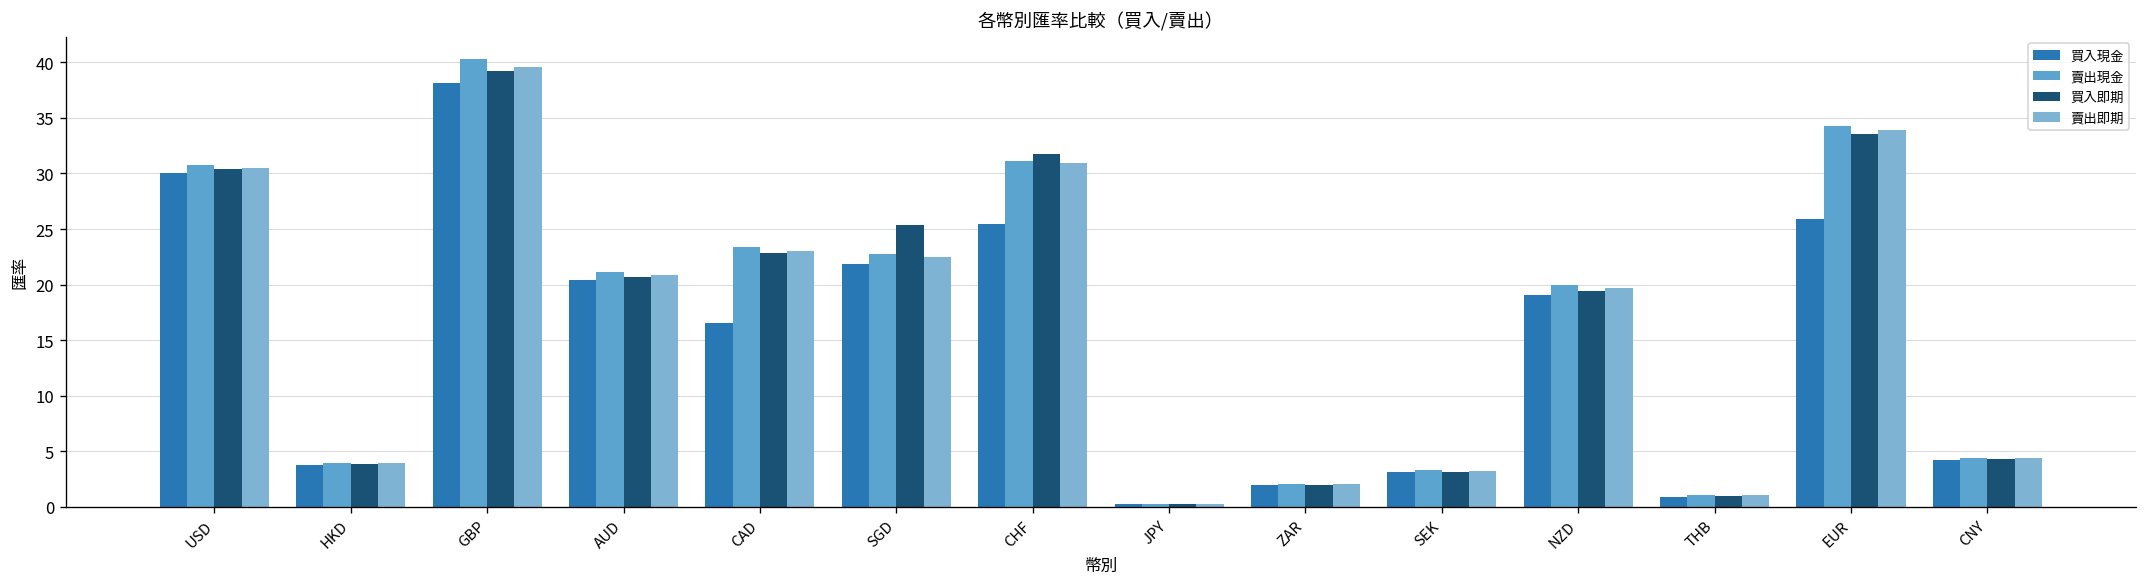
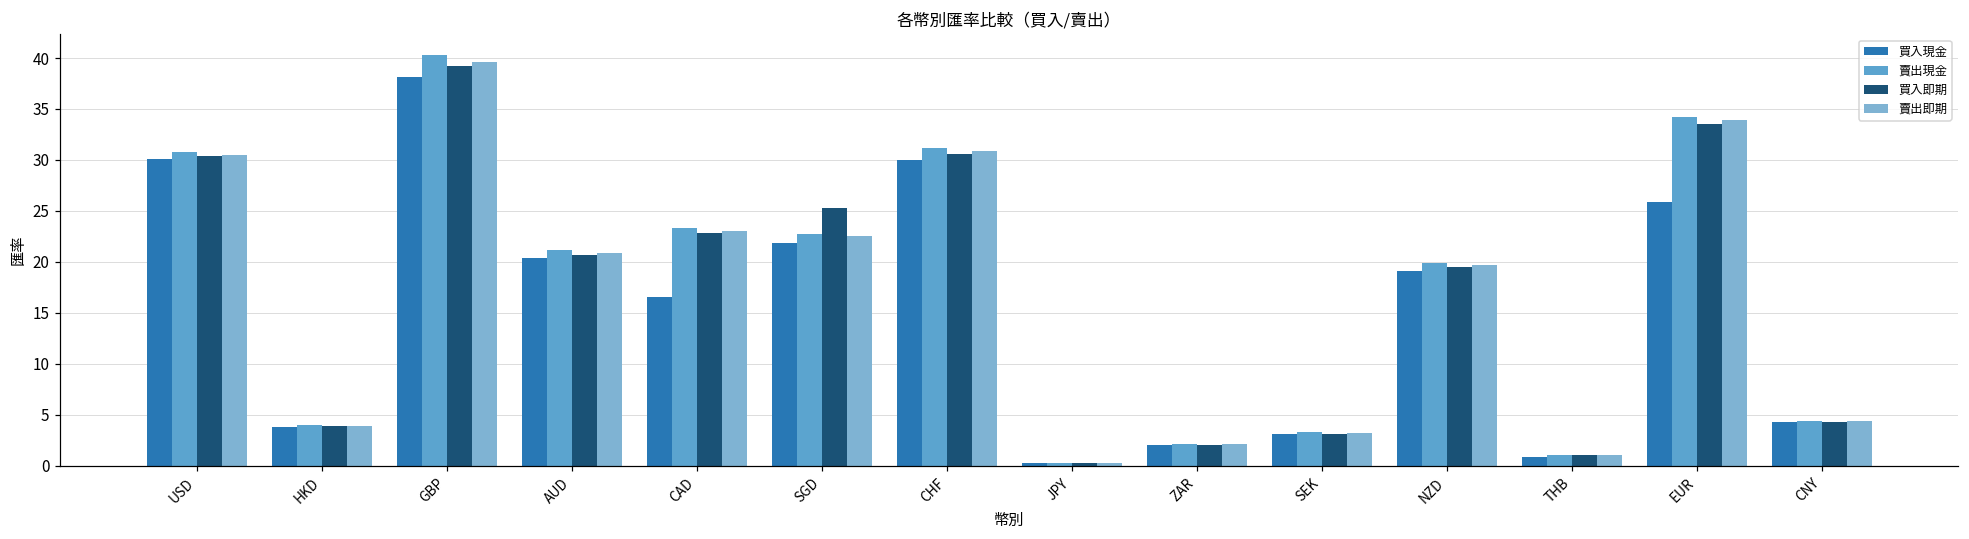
  {
    "買入現金": {
      "USD": 30,
      "HKD": 4,
      "GBP": 38,
      "AUD": 20,
      "CAD": 17,
      "SGD": 22,
-     "CHF": 25,
+     "CHF": 30,
      "JPY": 0,
      "ZAR": 2,
      "SEK": 3,
      "NZD": 19,
      "THB": 1,
      "EUR": 26,
      "CNY": 4
    },
    "買入即期": {
      "USD": 30,
      "HKD": 4,
      "GBP": 39,
      "AUD": 21,
      "CAD": 23,
      "SGD": 25,
-     "CHF": 32,
+     "CHF": 31,
      "JPY": 0,
      "ZAR": 2,
      "SEK": 3,
      "NZD": 19,
      "THB": 1,
      "EUR": 34,
      "CNY": 4
    }
  }
